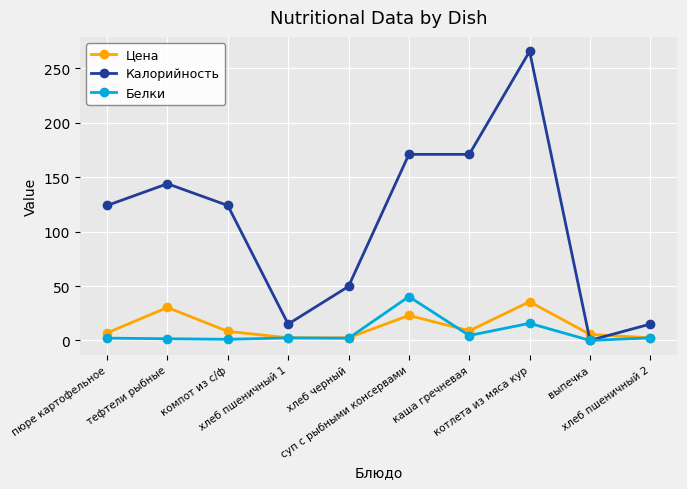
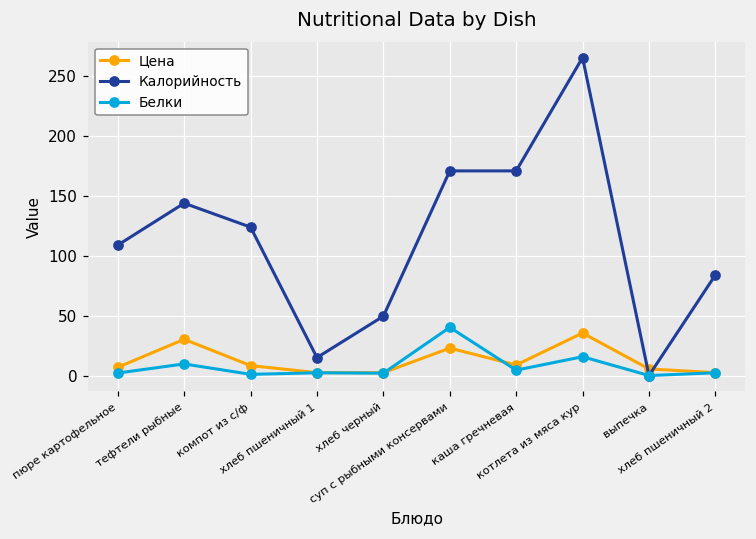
  {
    "Цена": {
      "пюре картофельное": 7,
      "тефтели рыбные": 30,
      "компот из с/ф": 8,
      "суп с рыбными консервами": 23,
      "каша гречневая": 9,
      "котлета из мяса кур": 36,
      "выпечка": 6
    },
    "Калорийность": {
-     "пюре картофельное": 124,
+     "пюре картофельное": 109,
      "тефтели рыбные": 144,
      "компот из с/ф": 124,
      "хлеб пшеничный 1": 15,
      "хлеб черный": 50,
      "суп с рыбными консервами": 171,
      "каша гречневая": 171,
      "котлета из мяса кур": 266,
-     "хлеб пшеничный 2": 15
+     "хлеб пшеничный 2": 84
    },
    "Белки": {
      "пюре картофельное": 2,
-     "тефтели рыбные": 2,
+     "тефтели рыбные": 10,
      "компот из с/ф": 1,
      "суп с рыбными консервами": 40,
      "каша гречневая": 5,
      "котлета из мяса кур": 16
    }
  }
